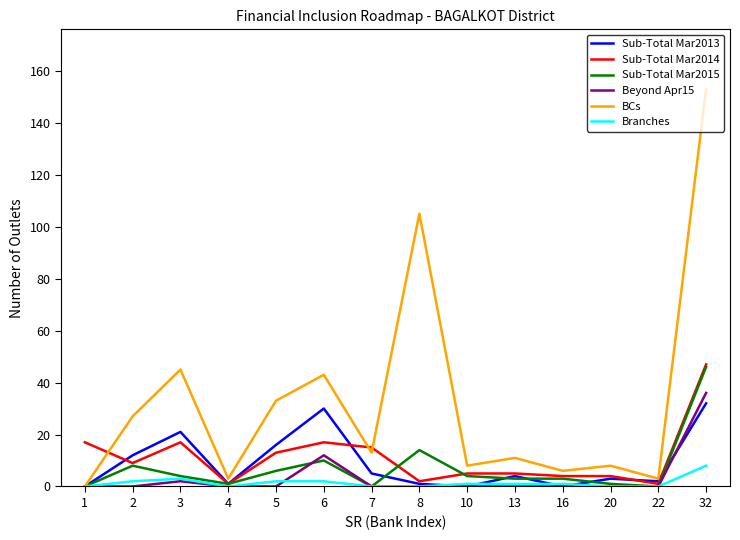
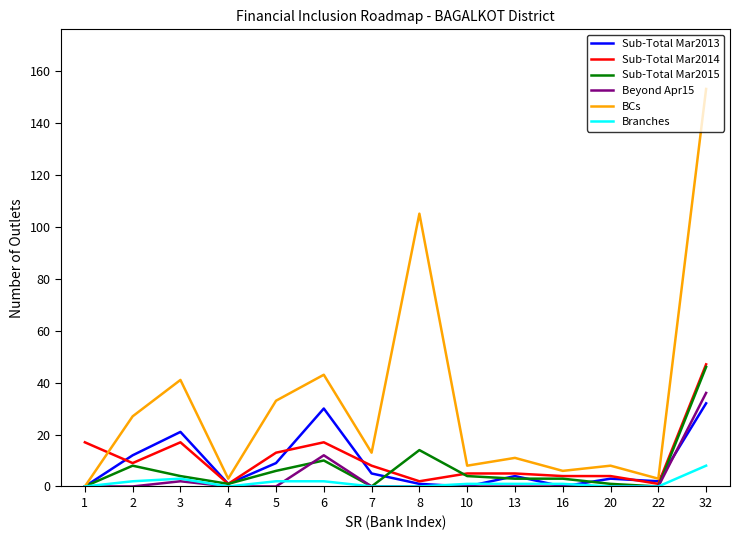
  {
    "Sub-Total Mar2013": {
      "2": 12,
      "3": 21,
-     "5": 16,
+     "5": 9,
      "6": 30,
      "7": 5,
      "8": 1,
      "13": 4,
      "20": 3,
      "22": 2,
      "32": 32
    },
    "Sub-Total Mar2014": {
      "1": 17,
      "2": 9,
      "3": 17,
      "5": 13,
      "6": 17,
-     "7": 15,
+     "7": 8,
      "8": 2,
      "10": 5,
      "13": 5,
      "16": 4,
      "20": 4,
      "22": 1,
      "32": 47
    },
    "Sub-Total Mar2015": {
      "2": 8,
      "3": 4,
      "5": 6,
      "6": 10,
      "8": 14,
      "10": 4,
      "13": 3,
      "16": 3,
      "20": 1,
      "32": 46
    },
    "Beyond Apr15": {
      "2": 0,
      "3": 2,
      "5": 0,
      "6": 12,
      "13": 0,
      "32": 36
    },
    "BCs": {
      "2": 27,
-     "3": 45,
+     "3": 41,
      "4": 3,
      "5": 33,
      "6": 43,
      "7": 13,
      "8": 105,
      "10": 8,
      "13": 11,
      "16": 6,
      "20": 8,
      "22": 3
    },
    "Branches": {
      "2": 2,
      "3": 3,
      "5": 2,
      "6": 2,
      "10": 1,
      "13": 1,
      "16": 1,
      "32": 8
    }
  }
